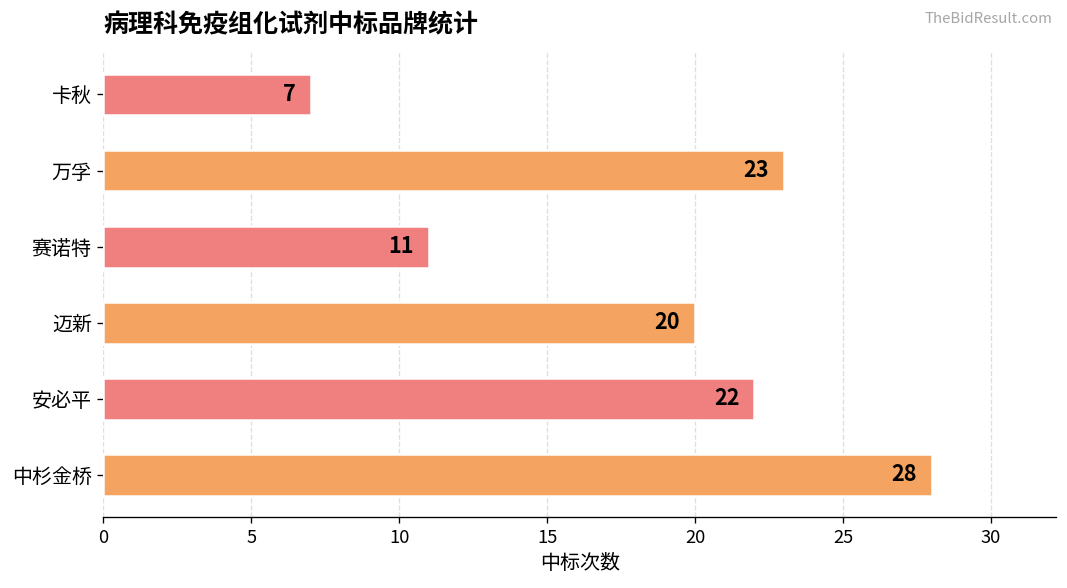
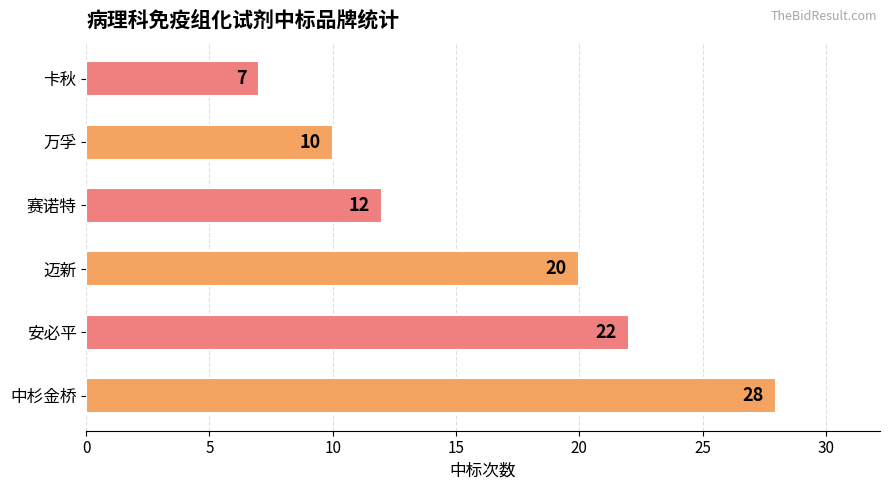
  {
    "卡秋": 7,
-   "万孚": 23,
-   "赛诺特": 11,
+   "万孚": 10,
+   "赛诺特": 12,
    "迈新": 20,
    "安必平": 22,
    "中杉金桥": 28
  }
